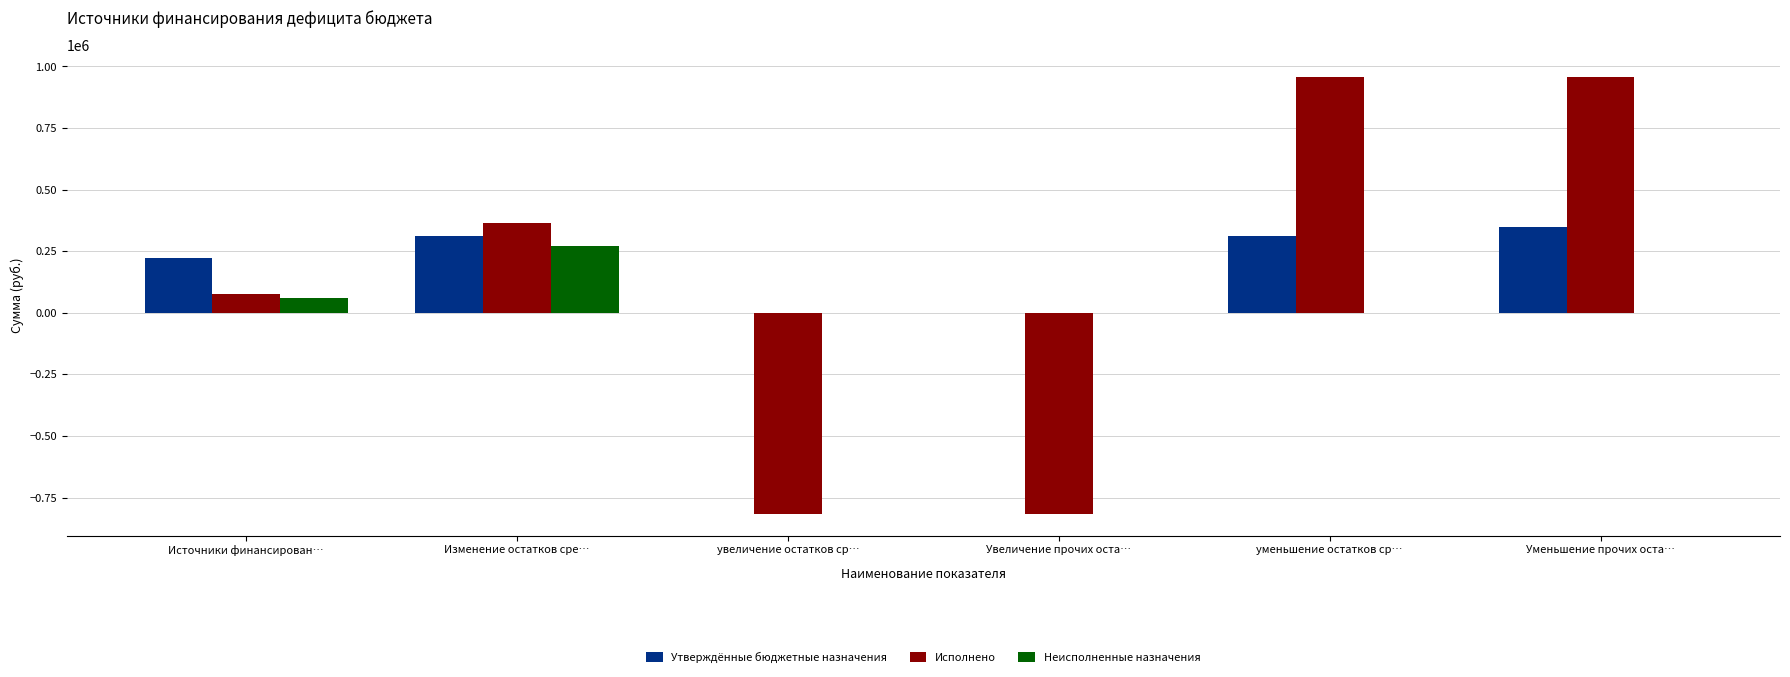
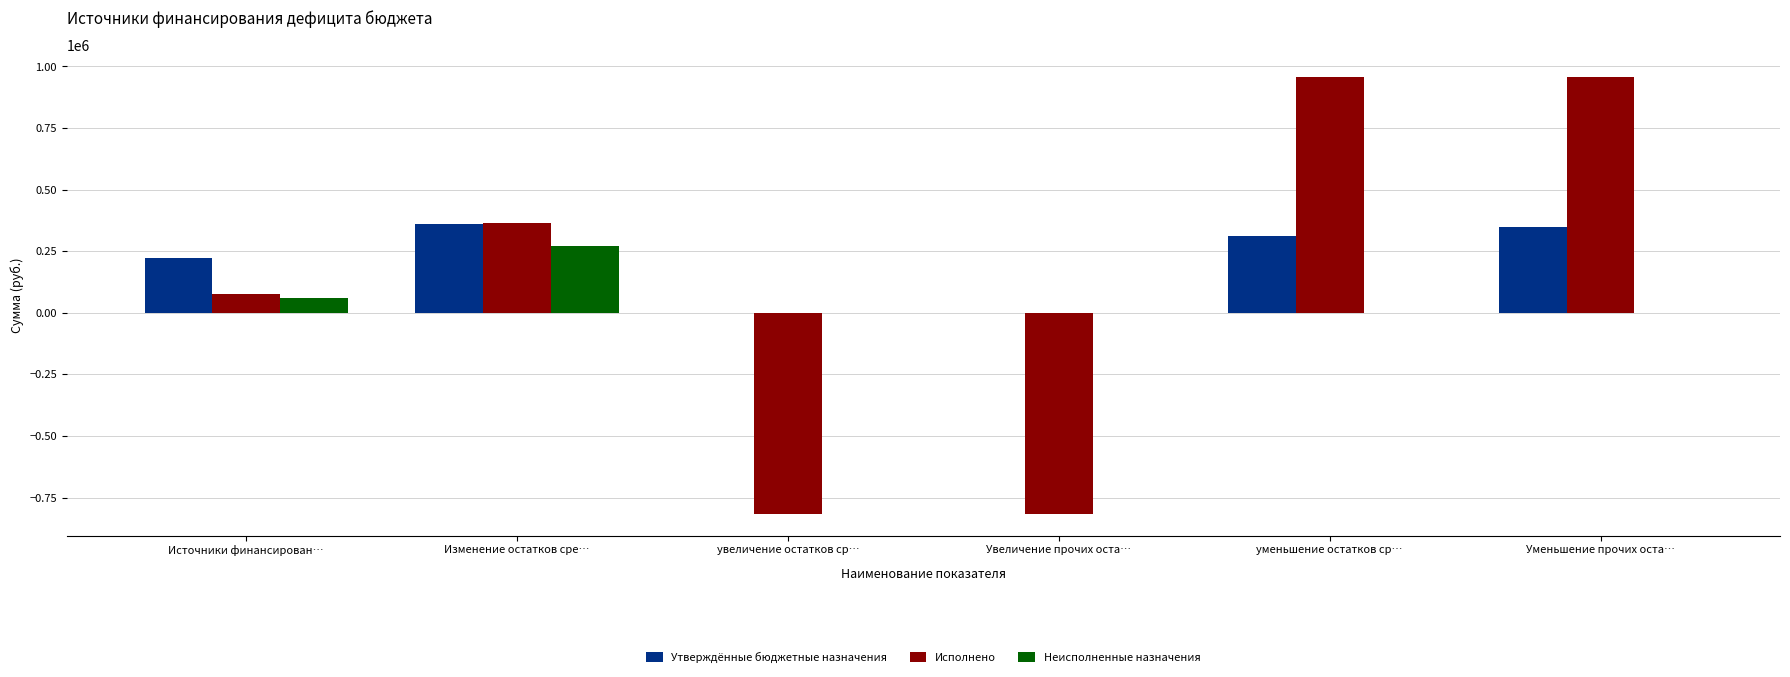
  {
    "Утверждённые бюджетные назначения": {
      "Источники финансирован…": 220000,
-     "Изменение остатков сре…": 310000,
+     "Изменение остатков сре…": 360000,
      "увеличение остатков ср…": 0,
      "Увеличение прочих оста…": 0,
      "уменьшение остатков ср…": 310000,
      "Уменьшение прочих оста…": 350000
    },
    "Исполнено": {
      "Источники финансирован…": 70000,
      "Изменение остатков сре…": 360000,
      "увеличение остатков ср…": -820000,
      "Увеличение прочих оста…": -820000,
      "уменьшение остатков ср…": 960000,
      "Уменьшение прочих оста…": 960000
    },
    "Неисполненные назначения": {
      "Источники финансирован…": 60000,
      "Изменение остатков сре…": 270000,
      "увеличение остатков ср…": 0,
      "Увеличение прочих оста…": 0,
      "уменьшение остатков ср…": 0,
      "Уменьшение прочих оста…": 0
    }
  }
